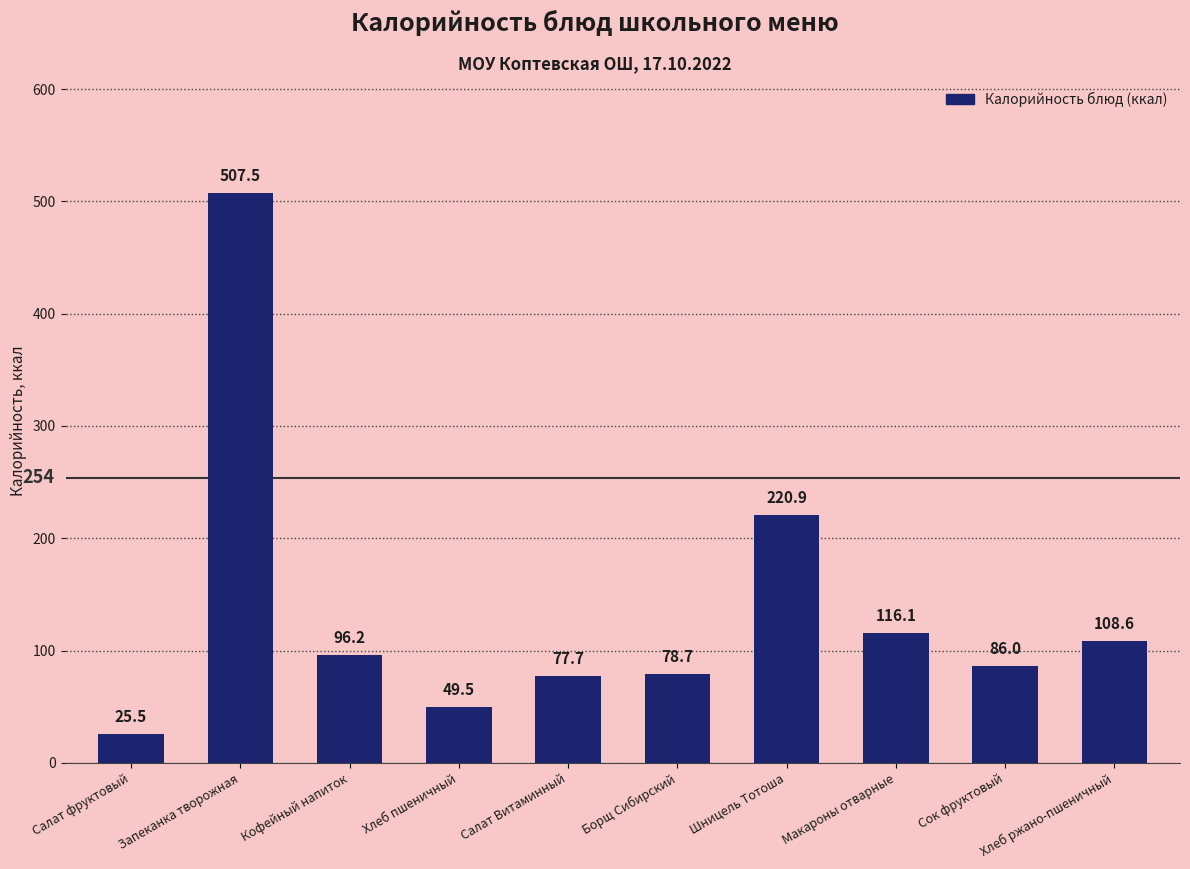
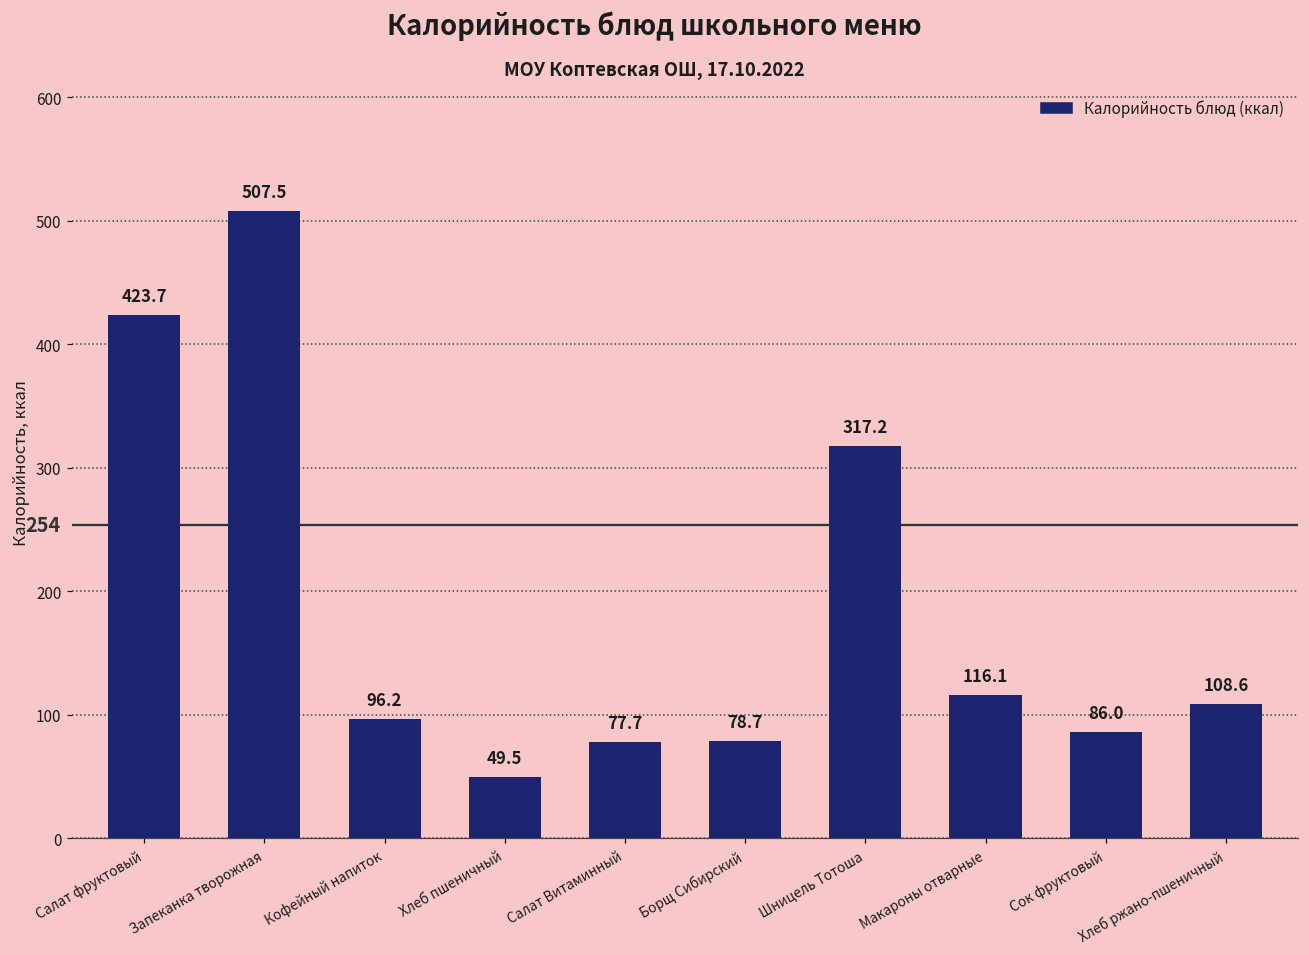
  {
-   "Салат фруктовый": 25.5,
+   "Салат фруктовый": 423.7,
    "Запеканка творожная": 507.5,
    "Кофейный напиток": 96.2,
    "Хлеб пшеничный": 49.5,
    "Салат Витаминный": 77.7,
    "Борщ Сибирский": 78.7,
-   "Шницель Тотоша": 220.9,
+   "Шницель Тотоша": 317.2,
    "Макароны отварные": 116.1,
    "Сок фруктовый": 86.0,
    "Хлеб ржано-пшеничный": 108.6
  }
